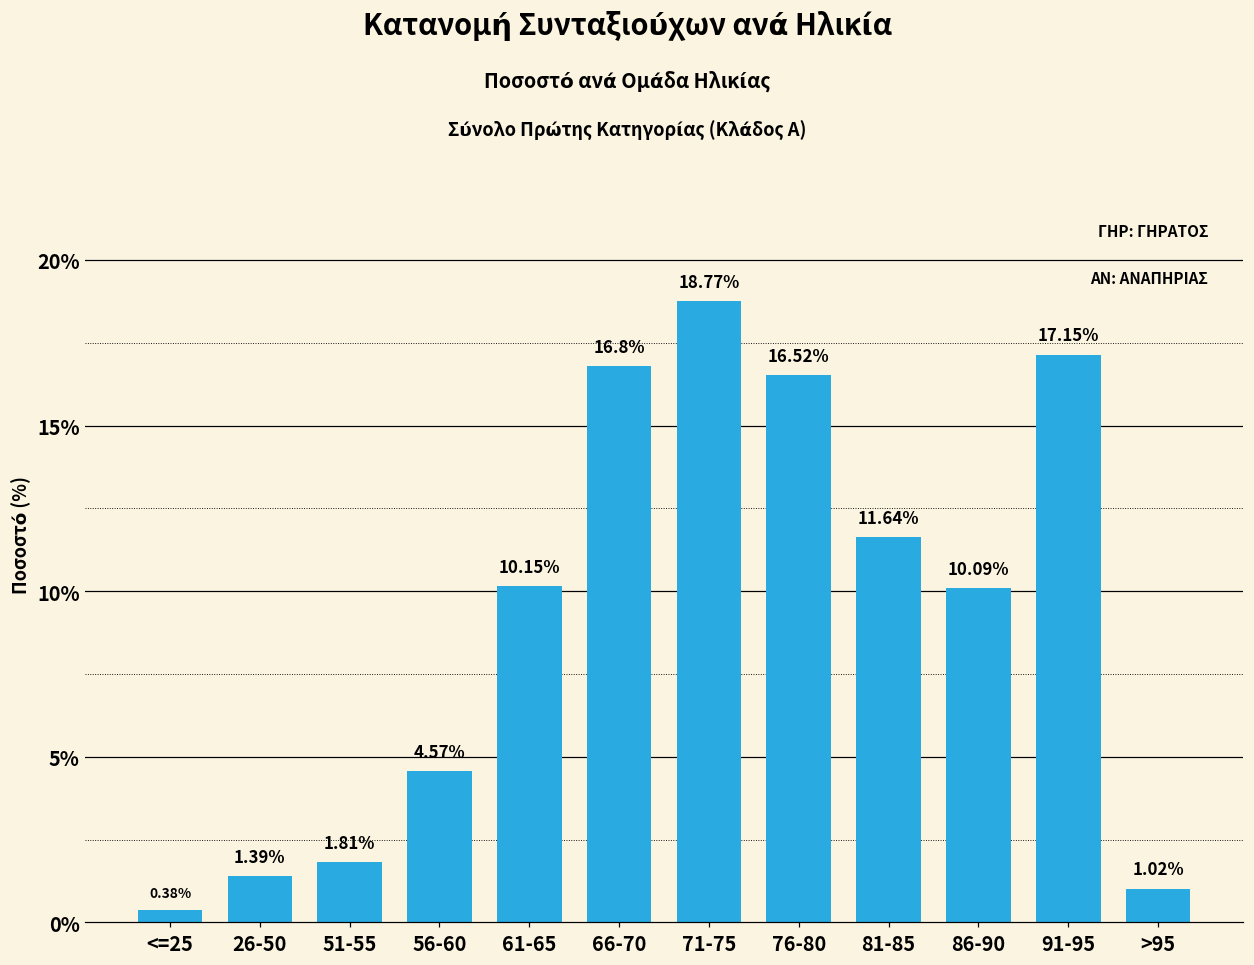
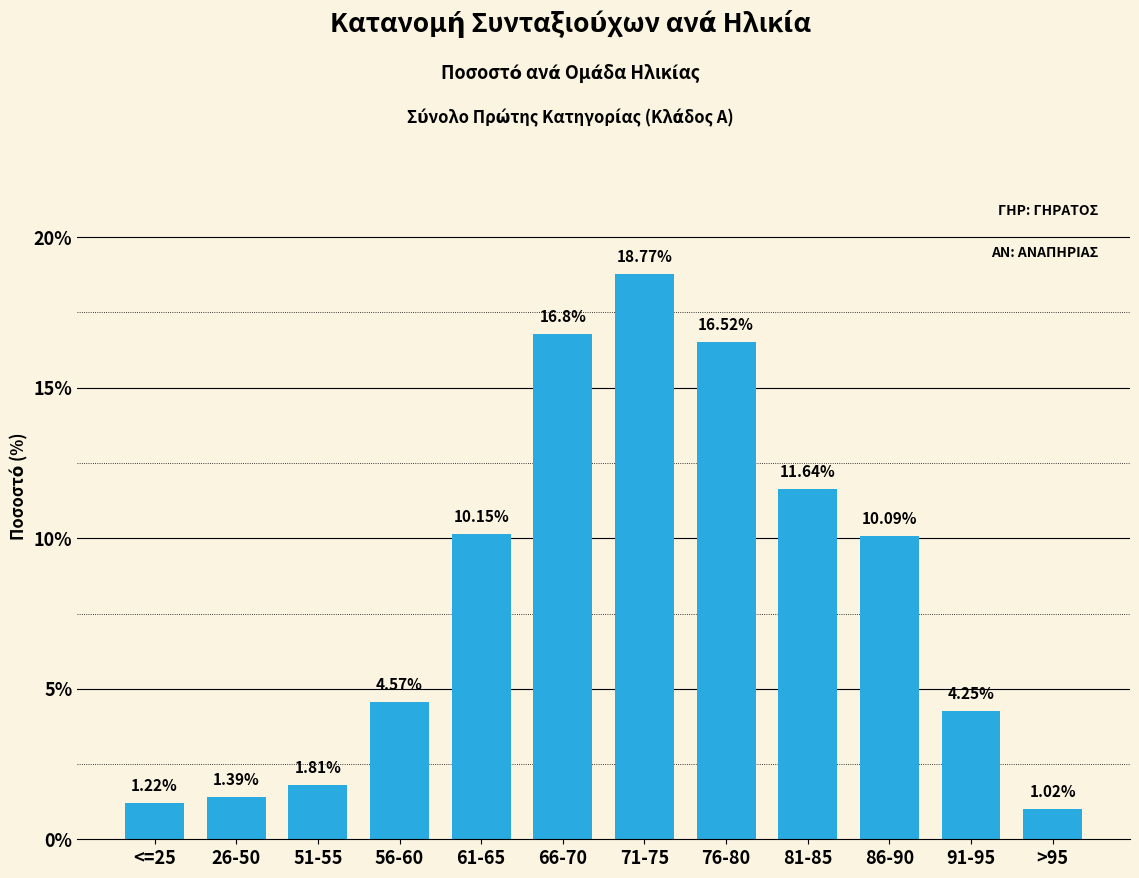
  {
-   "<=25": "0.38%",
+   "<=25": "1.22%",
    "26-50": "1.39%",
    "51-55": "1.81%",
    "56-60": "4.57%",
    "61-65": "10.15%",
    "66-70": "16.8%",
    "71-75": "18.77%",
    "76-80": "16.52%",
    "81-85": "11.64%",
    "86-90": "10.09%",
-   "91-95": "17.15%",
+   "91-95": "4.25%",
    ">95": "1.02%"
  }
